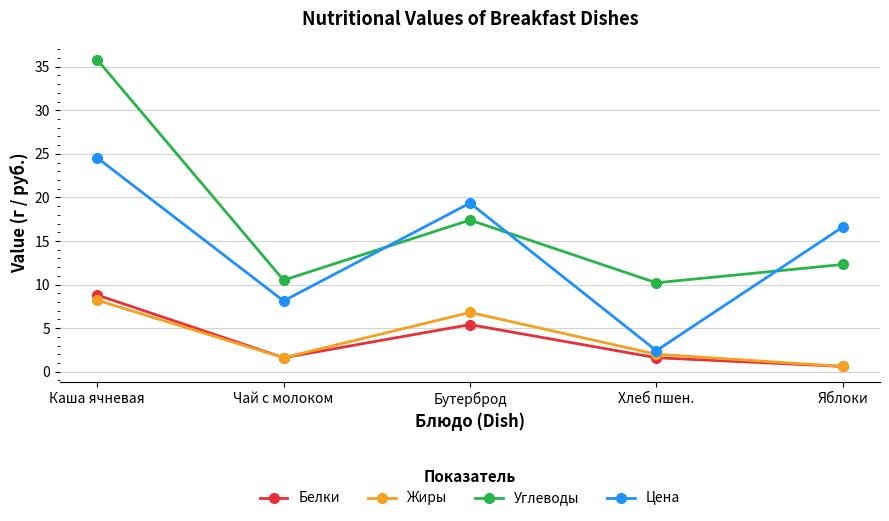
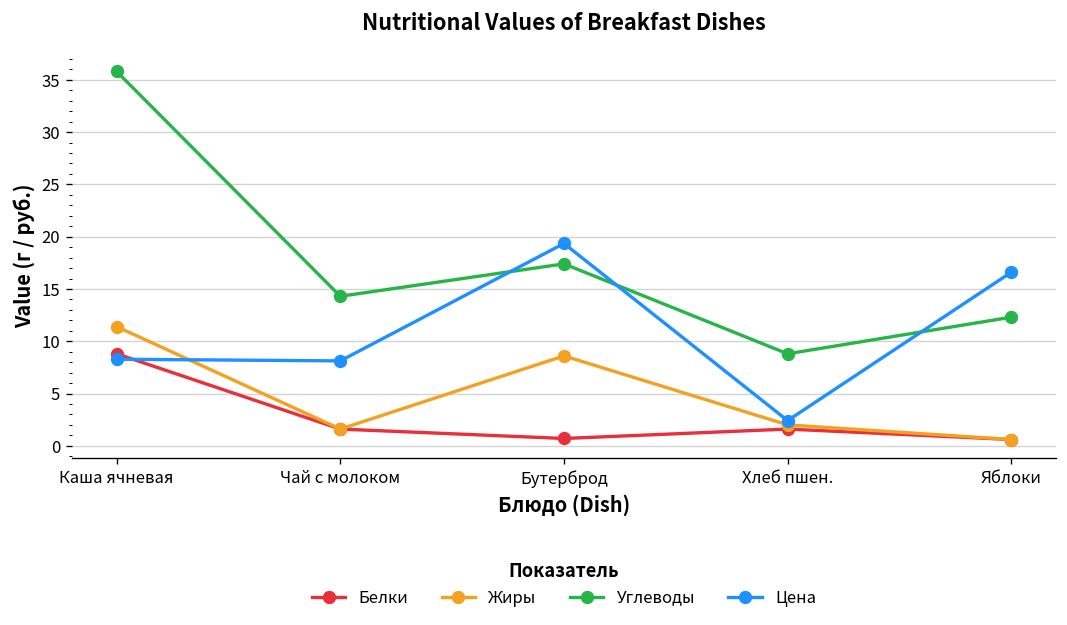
  {
    "Белки": {
      "Каша ячневая": 9,
-     "Бутерброд": 5,
+     "Бутерброд": 1,
      "Хлеб пшен.": 2
    },
    "Жиры": {
-     "Каша ячневая": 8,
-     "Бутерброд": 7,
+     "Каша ячневая": 11,
+     "Бутерброд": 9,
      "Хлеб пшен.": 2
    },
    "Углеводы": {
      "Каша ячневая": 36,
-     "Чай с молоком": 11,
+     "Чай с молоком": 14,
      "Бутерброд": 17,
-     "Хлеб пшен.": 10,
+     "Хлеб пшен.": 9,
      "Яблоки": 12
    },
    "Цена": {
-     "Каша ячневая": 25,
+     "Каша ячневая": 8,
      "Чай с молоком": 8,
      "Бутерброд": 19,
      "Хлеб пшен.": 2,
      "Яблоки": 17
    }
  }
